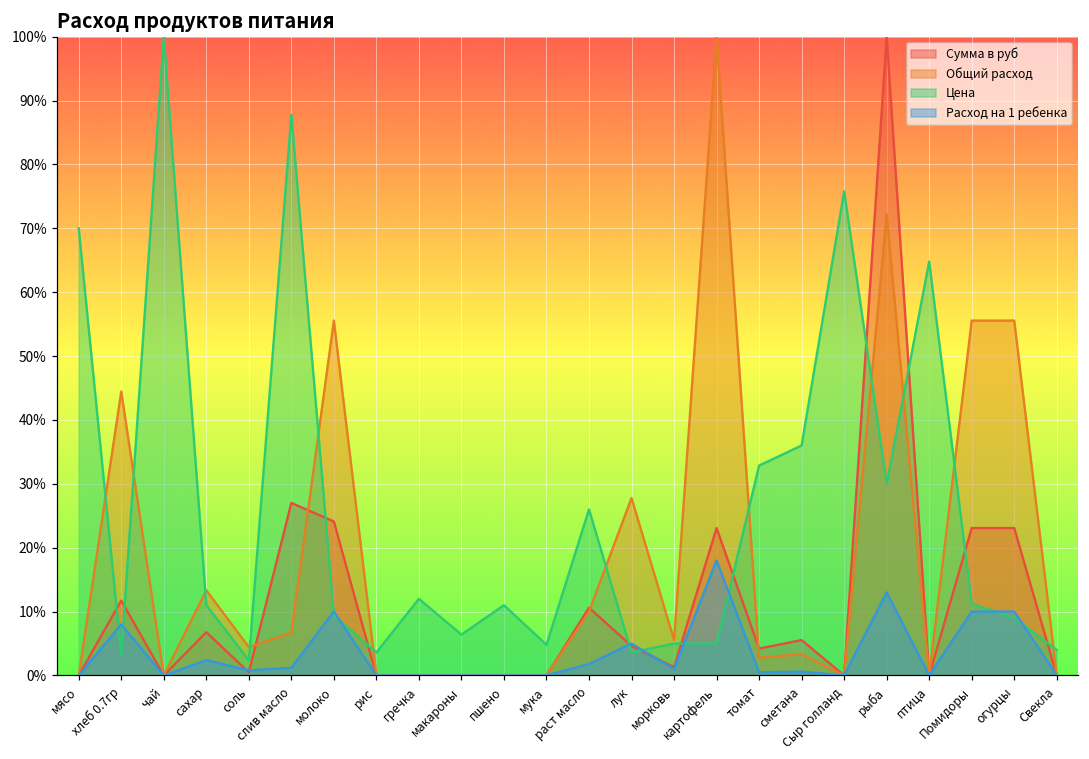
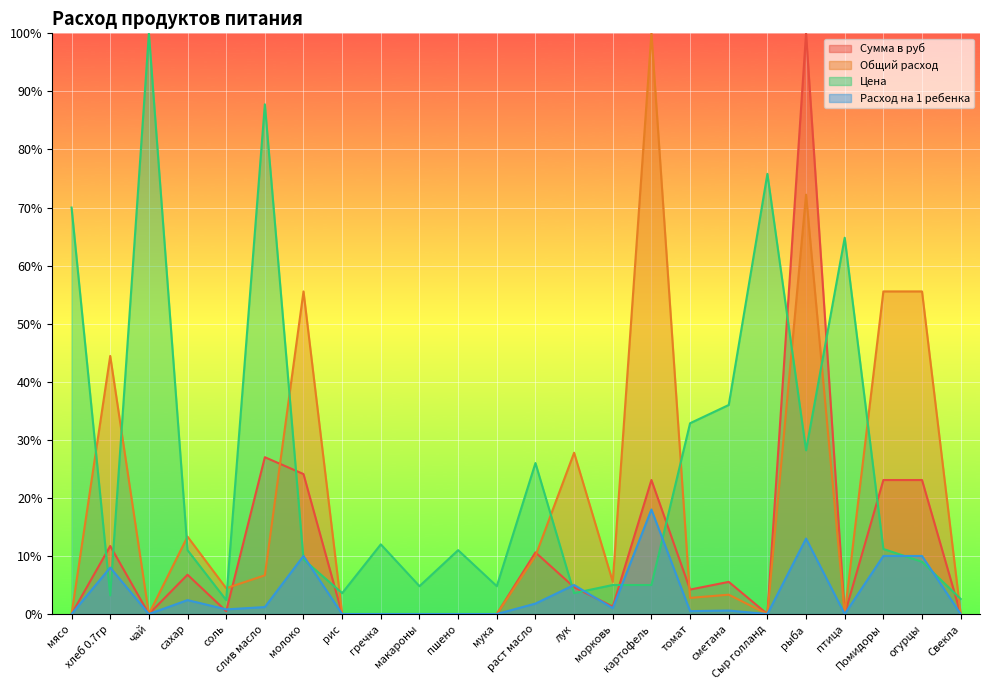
  {
    "Цена": {
      "мясо": "70%",
      "хлеб 0.7гр": "3%",
      "чай": "100%",
      "сахар": "11%",
      "соль": "2%",
      "слив масло": "88%",
      "молоко": "9%",
      "рис": "4%",
      "гречка": "12%",
-     "макароны": "6%",
+     "макароны": "5%",
      "пшено": "11%",
      "мука": "5%",
      "раст масло": "26%",
      "лук": "4%",
      "морковь": "5%",
      "картофель": "5%",
      "томат": "33%",
      "сметана": "36%",
      "Сыр голланд": "76%",
-     "рыба": "30%",
+     "рыба": "28%",
      "птица": "65%",
      "Помидоры": "11%",
      "огурцы": "9%",
-     "Свекла": "4%"
+     "Свекла": "3%"
    },
    "Расход на 1 ребенка": {
      "хлеб 0.7гр": "8%",
      "сахар": "2%",
      "слив масло": "1%",
      "молоко": "10%",
      "раст масло": "2%",
      "картофель": "18%",
      "томат": "1%",
      "сметана": "1%",
      "рыба": "13%",
      "Помидоры": "10%",
      "огурцы": "10%"
    }
  }
